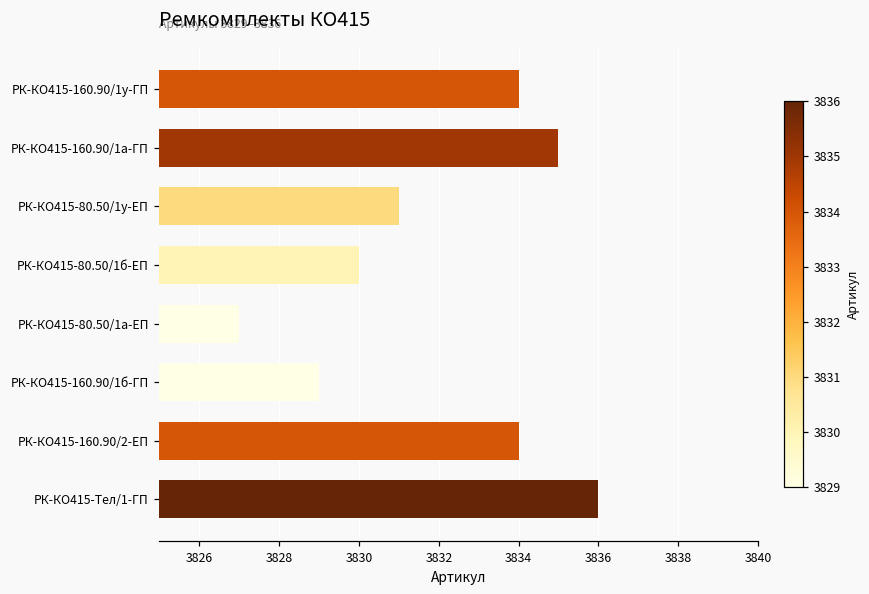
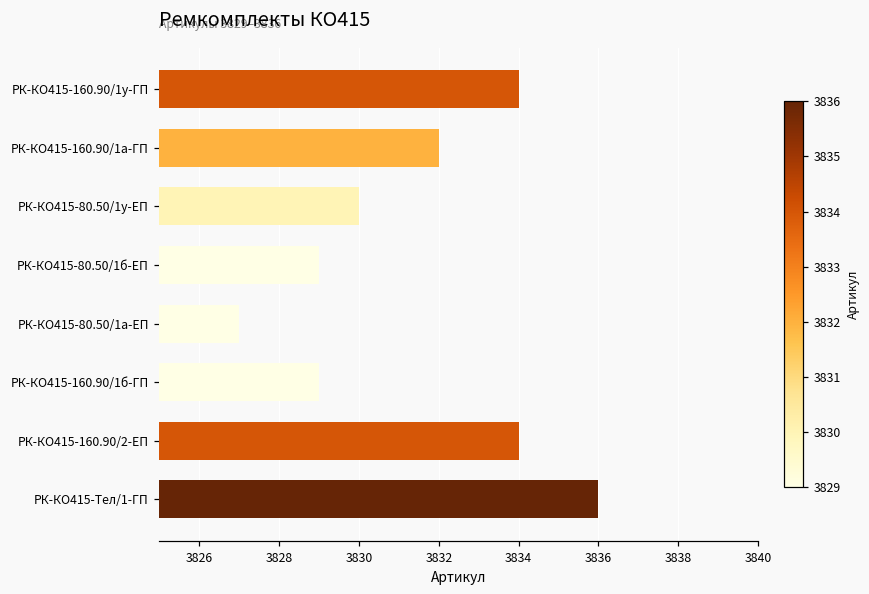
  {
    "РК-КО415-160.90/1у-ГП": 3834,
-   "РК-КО415-160.90/1а-ГП": 3835,
-   "РК-КО415-80.50/1у-ЕП": 3831,
-   "РК-КО415-80.50/1б-ЕП": 3830,
+   "РК-КО415-160.90/1а-ГП": 3832,
+   "РК-КО415-80.50/1у-ЕП": 3830,
+   "РК-КО415-80.50/1б-ЕП": 3829,
    "РК-КО415-80.50/1а-ЕП": 3827,
    "РК-КО415-160.90/1б-ГП": 3829,
    "РК-КО415-160.90/2-ЕП": 3834,
    "РК-КО415-Тел/1-ГП": 3836
  }
